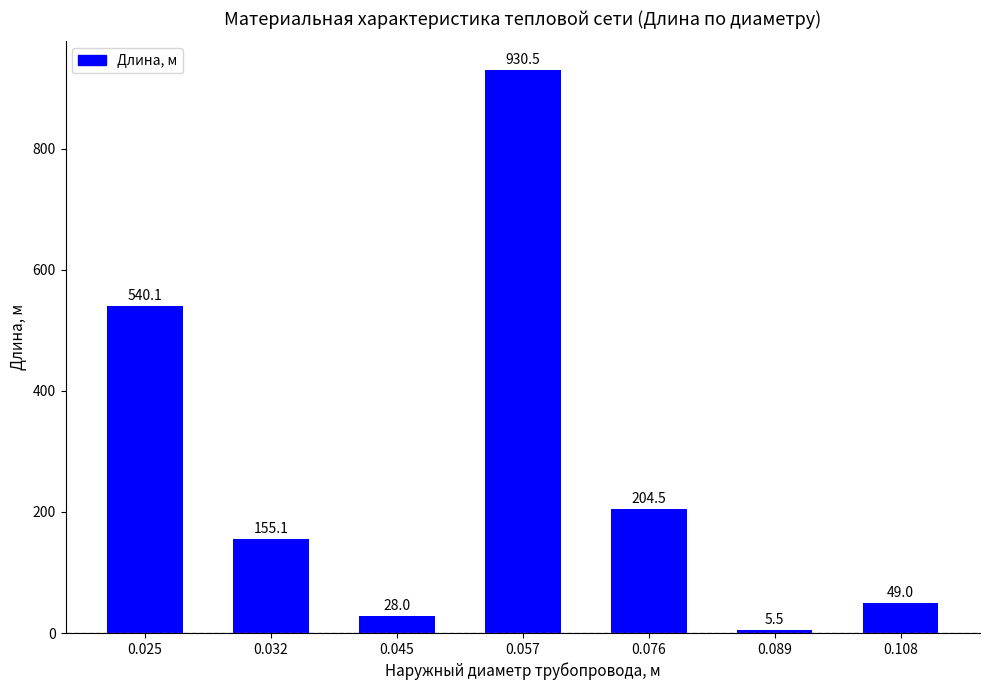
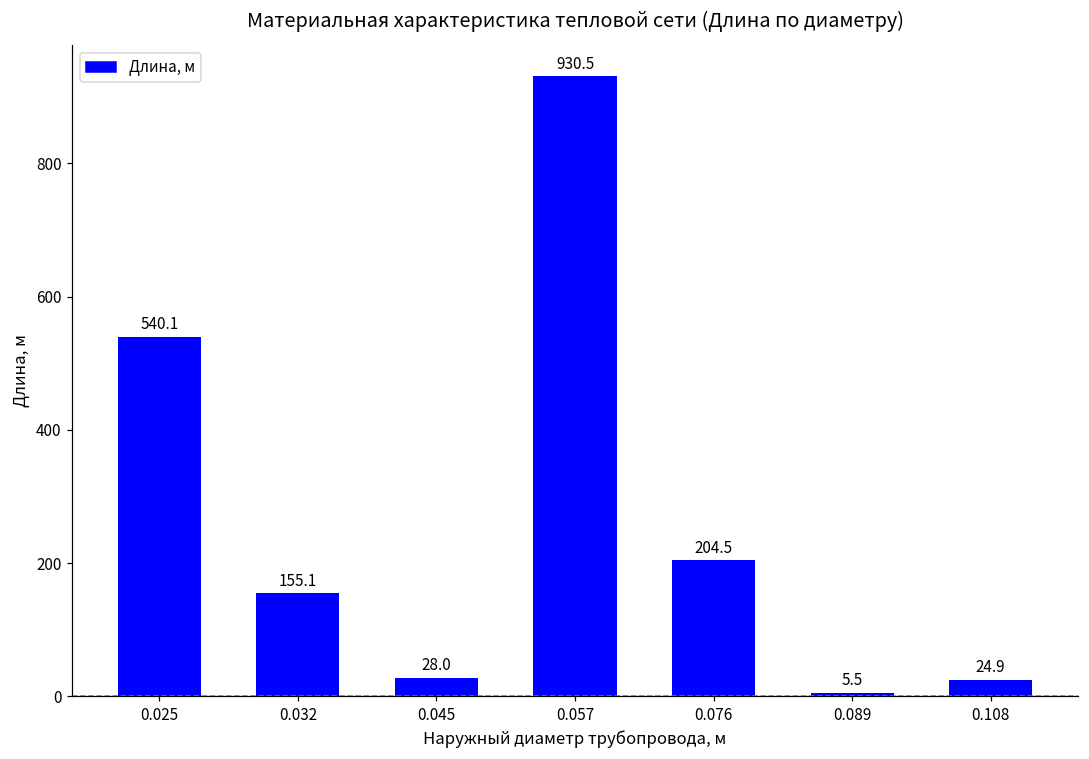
  {
    "0.025": 540.1,
    "0.032": 155.1,
    "0.045": 28.0,
    "0.057": 930.5,
    "0.076": 204.5,
    "0.089": 5.5,
-   "0.108": 49.0
+   "0.108": 24.9
  }
